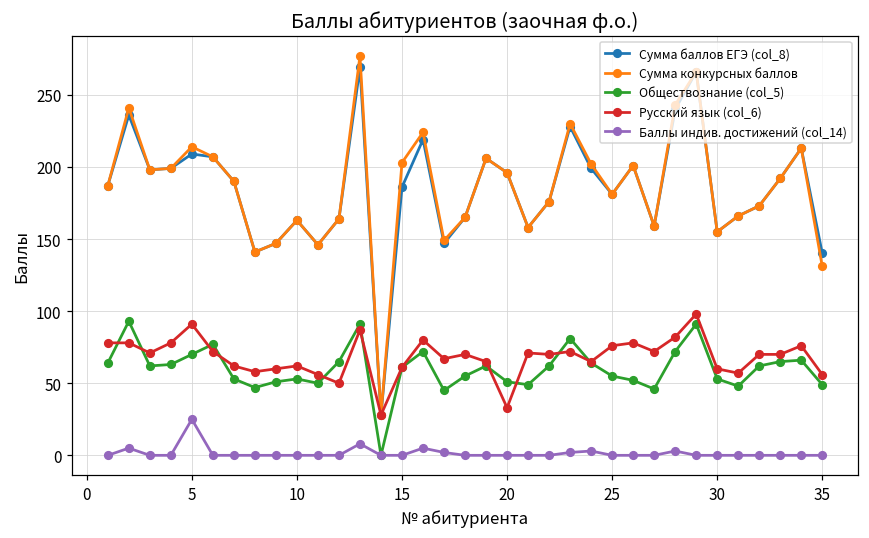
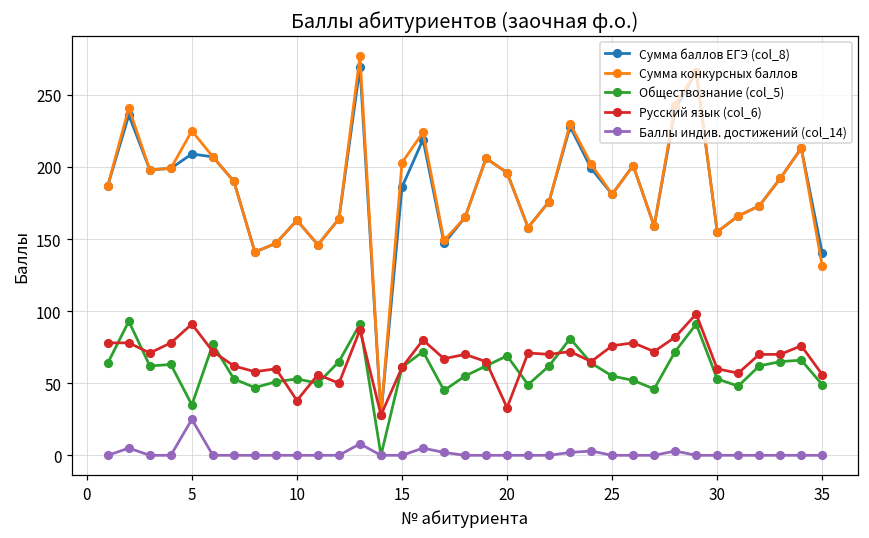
  {
    "Сумма баллов ЕГЭ (col_8)": {
      "5": 209,
      "15": 186,
      "35": 140
    },
    "Сумма конкурсных баллов": {
-     "5": 214,
+     "5": 225,
      "15": 203,
      "35": 131
    },
    "Обществознание (col_5)": {
-     "5": 70,
+     "5": 35,
      "10": 53,
-     "20": 51,
+     "20": 69,
      "25": 55,
      "30": 53,
      "35": 49
    },
    "Русский язык (col_6)": {
      "5": 91,
-     "10": 62,
+     "10": 38,
      "20": 33,
      "25": 76,
      "30": 60,
      "35": 56
    },
    "Баллы индив. достижений (col_14)": {
      "5": 25,
      "10": 0,
      "15": 0,
      "20": 0,
      "25": 0,
      "30": 0,
      "35": 0
    }
  }
